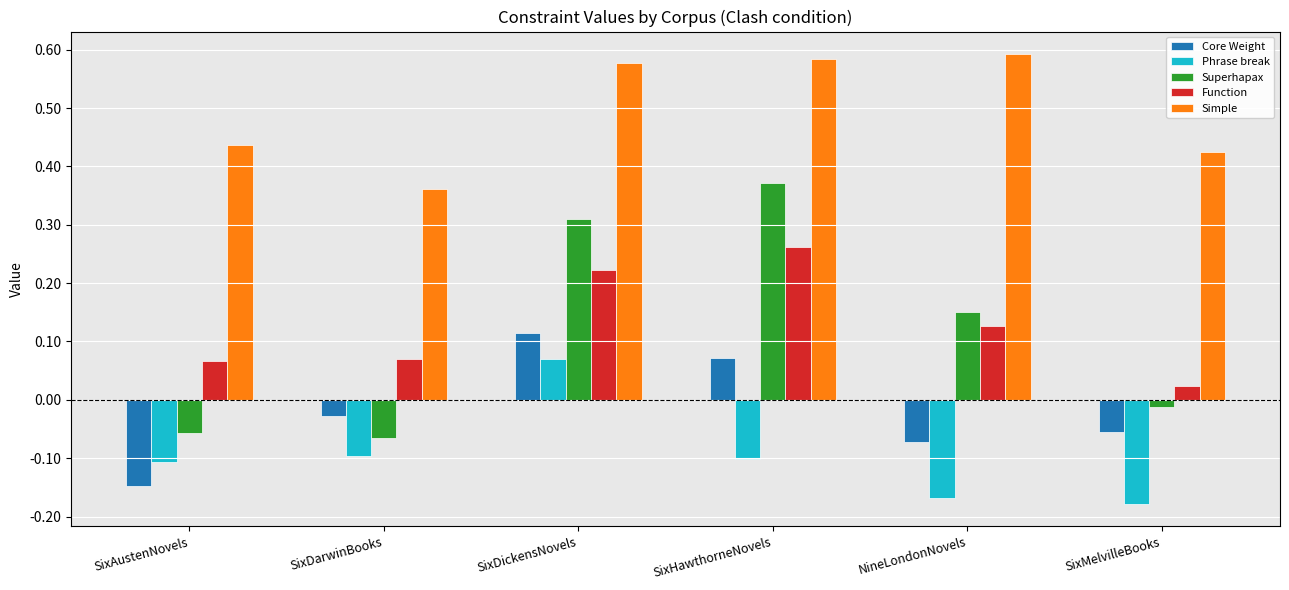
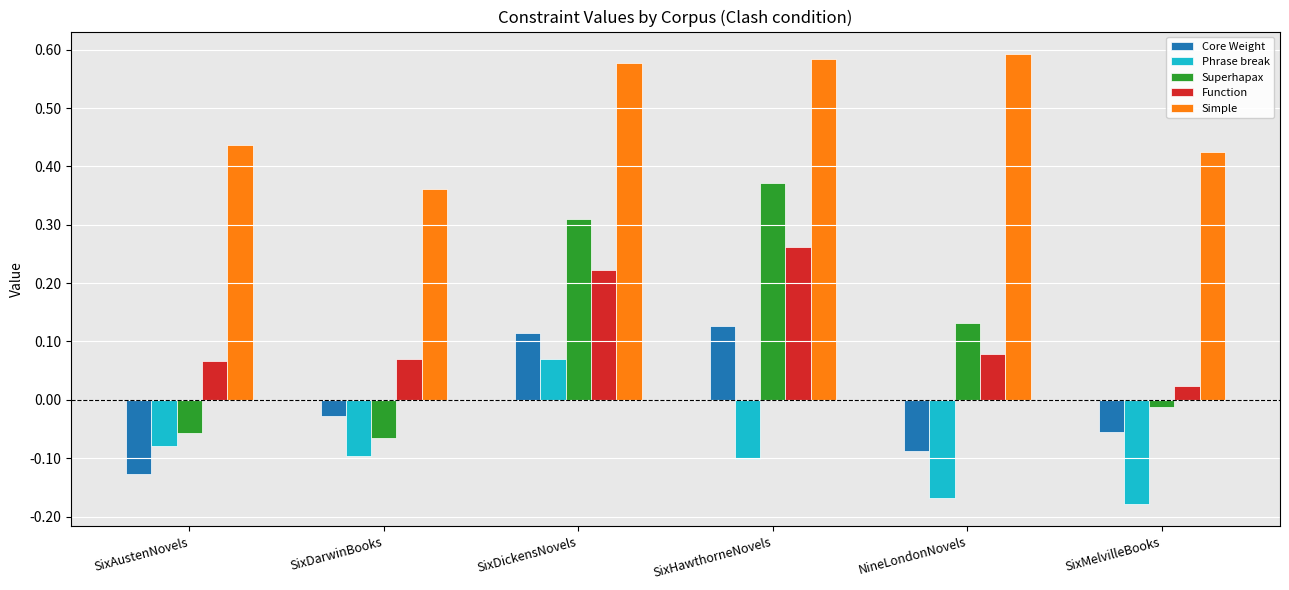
  {
    "Core Weight": {
-     "SixAustenNovels": -0.15,
+     "SixAustenNovels": -0.13,
      "SixDarwinBooks": -0.03,
      "SixDickensNovels": 0.11,
-     "SixHawthorneNovels": 0.07,
-     "NineLondonNovels": -0.07,
+     "SixHawthorneNovels": 0.13,
+     "NineLondonNovels": -0.09,
      "SixMelvilleBooks": -0.06
    },
    "Phrase break": {
-     "SixAustenNovels": -0.11,
+     "SixAustenNovels": -0.08,
      "SixDarwinBooks": -0.10,
      "SixDickensNovels": 0.07,
      "SixHawthorneNovels": -0.10,
      "NineLondonNovels": -0.17,
      "SixMelvilleBooks": -0.18
    },
    "Superhapax": {
      "SixAustenNovels": -0.06,
      "SixDarwinBooks": -0.07,
      "SixDickensNovels": 0.31,
      "SixHawthorneNovels": 0.37,
-     "NineLondonNovels": 0.15,
+     "NineLondonNovels": 0.13,
      "SixMelvilleBooks": -0.01
    },
    "Function": {
      "SixAustenNovels": 0.07,
      "SixDarwinBooks": 0.07,
      "SixDickensNovels": 0.22,
      "SixHawthorneNovels": 0.26,
-     "NineLondonNovels": 0.13,
+     "NineLondonNovels": 0.08,
      "SixMelvilleBooks": 0.02
    },
    "Simple": {
      "SixAustenNovels": 0.44,
      "SixDarwinBooks": 0.36,
      "SixDickensNovels": 0.58,
      "SixHawthorneNovels": 0.58,
      "NineLondonNovels": 0.59,
      "SixMelvilleBooks": 0.42
    }
  }
